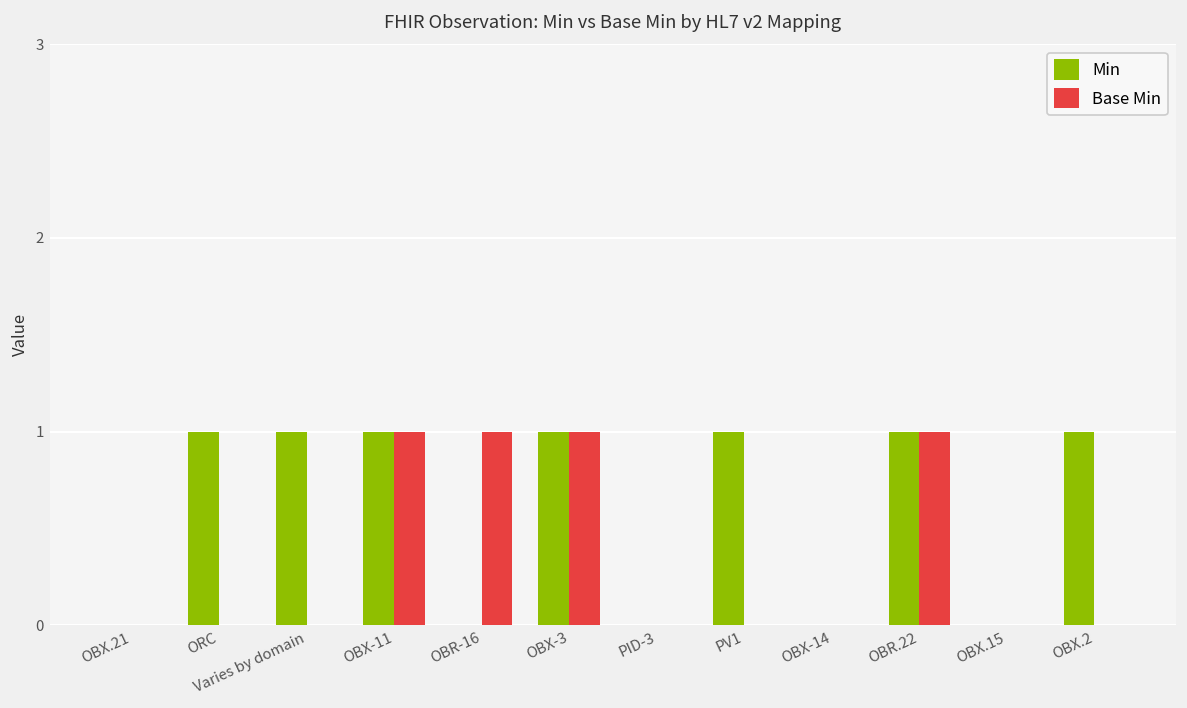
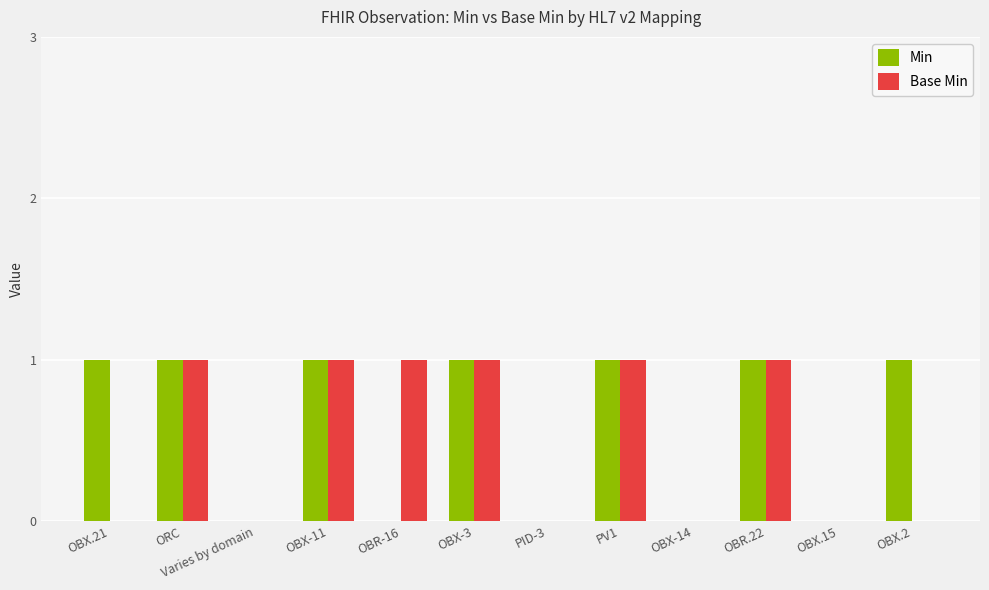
  {
    "Min": {
-     "OBX.21": 0,
+     "OBX.21": 1,
      "ORC": 1,
-     "Varies by domain": 1,
+     "Varies by domain": 0,
      "OBX-11": 1,
      "OBR-16": 0,
      "OBX-3": 1,
      "PID-3": 0,
      "PV1": 1,
      "OBX-14": 0,
      "OBR.22": 1,
      "OBX.15": 0,
      "OBX.2": 1
    },
    "Base Min": {
      "OBX.21": 0,
-     "ORC": 0,
+     "ORC": 1,
      "Varies by domain": 0,
      "OBX-11": 1,
      "OBR-16": 1,
      "OBX-3": 1,
      "PID-3": 0,
-     "PV1": 0,
+     "PV1": 1,
      "OBX-14": 0,
      "OBR.22": 1,
      "OBX.15": 0,
      "OBX.2": 0
    }
  }
